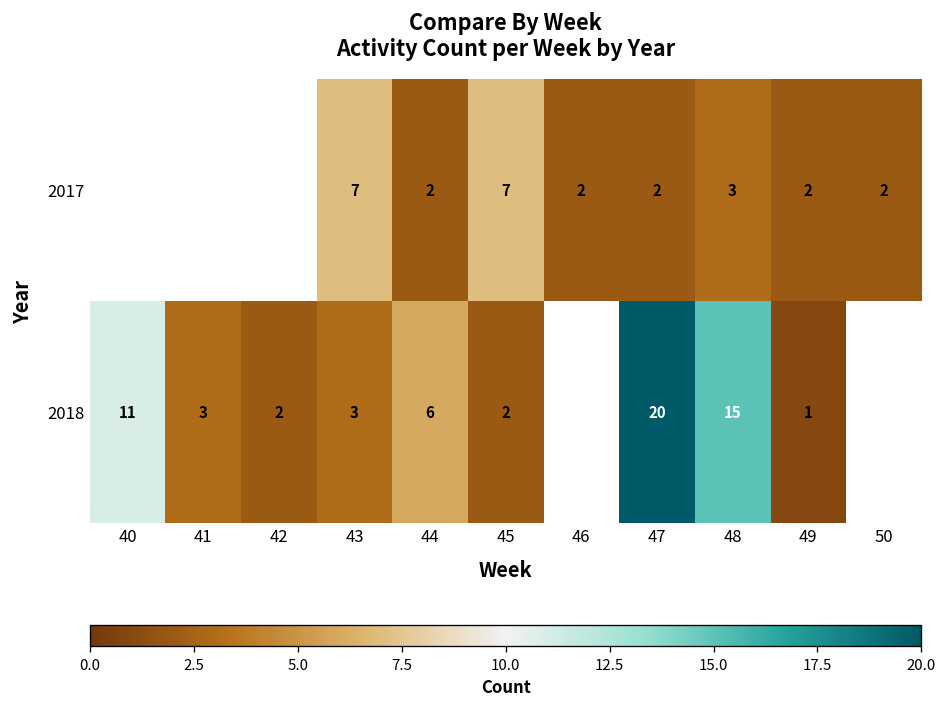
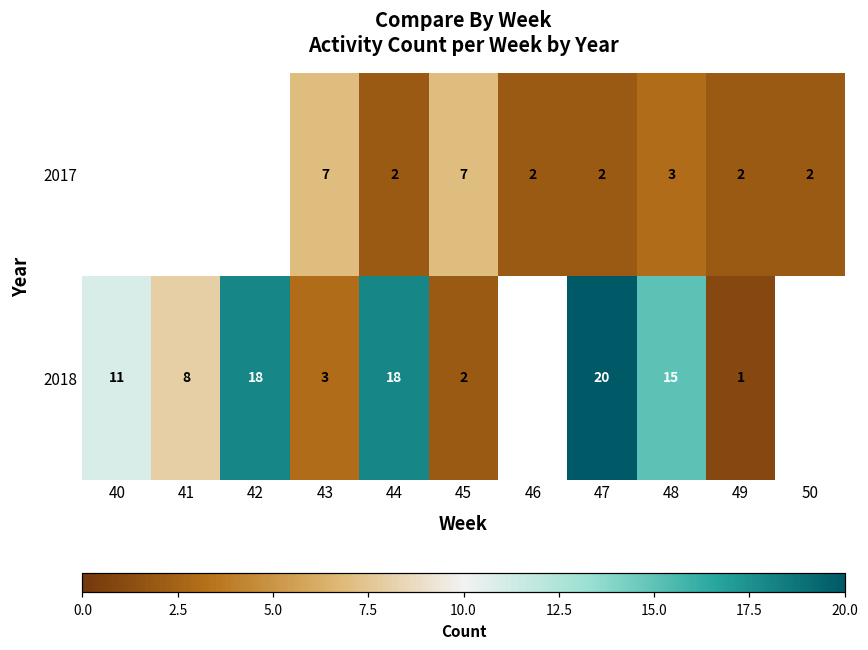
  {
    "2017": {
      "43": 7,
      "44": 2,
      "45": 7,
      "46": 2,
      "47": 2,
      "48": 3,
      "49": 2,
      "50": 2
    },
    "2018": {
      "40": 11,
-     "41": 3,
-     "42": 2,
+     "41": 8,
+     "42": 18,
      "43": 3,
-     "44": 6,
+     "44": 18,
      "45": 2,
      "47": 20,
      "48": 15,
      "49": 1
    }
  }
